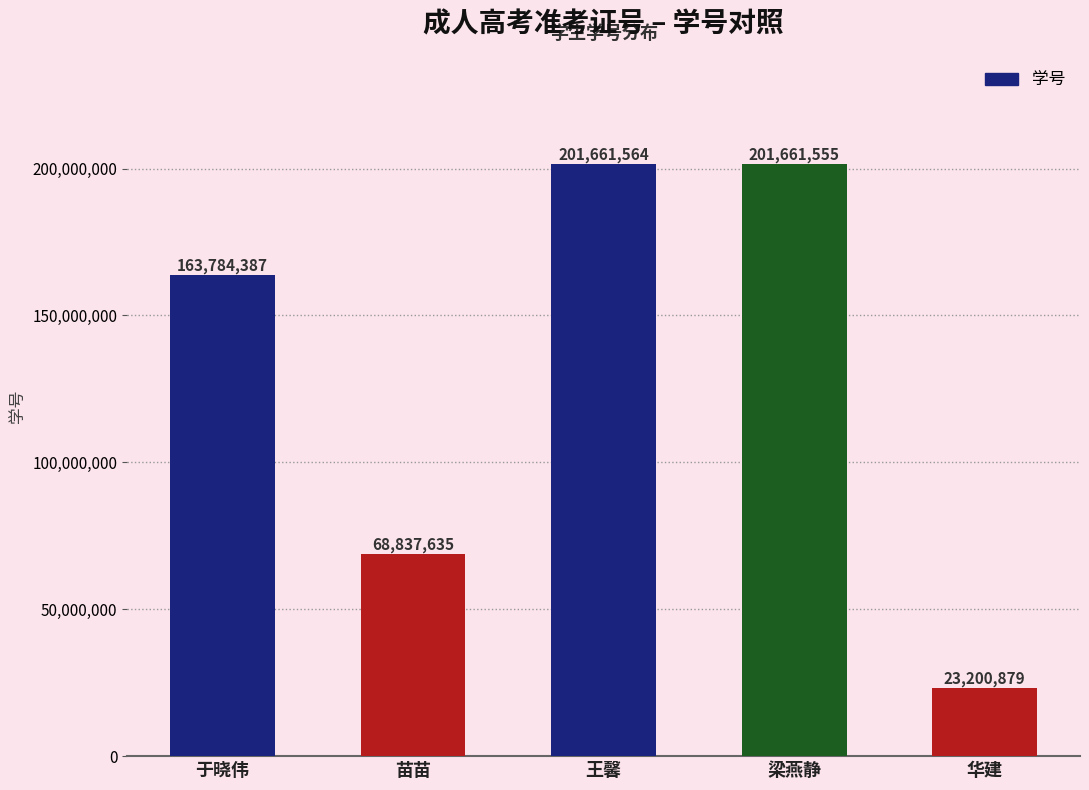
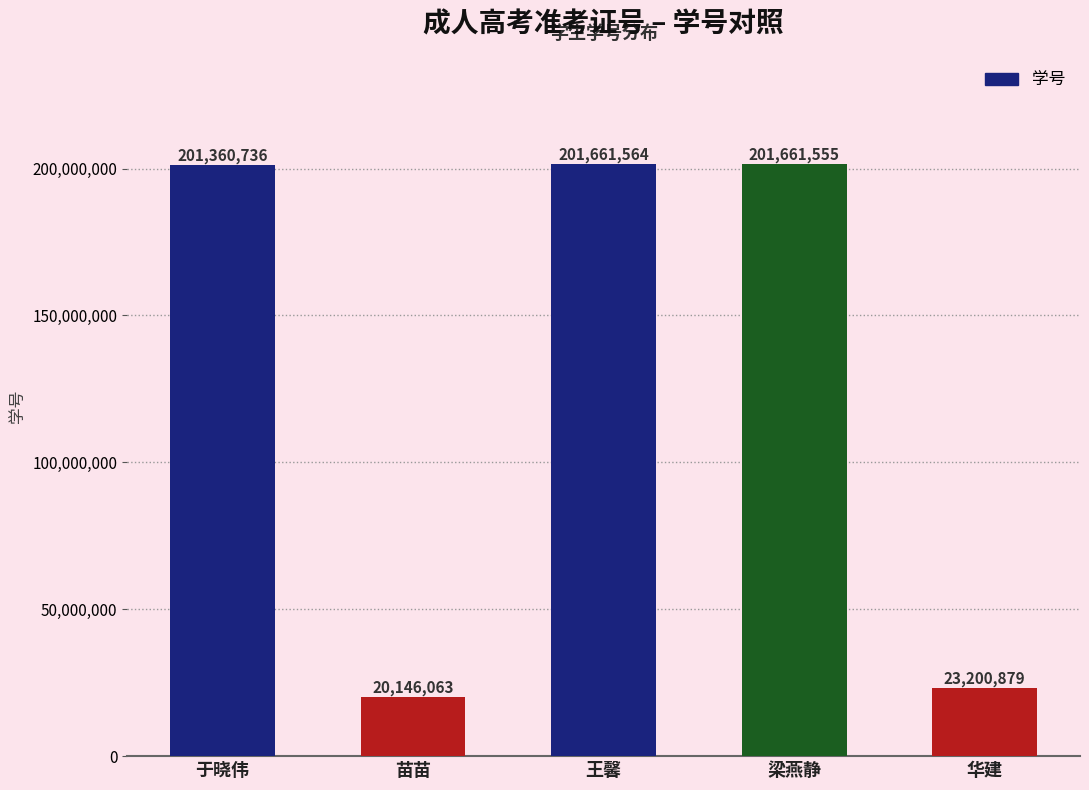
  {
-   "于晓伟": "163,784,387",
-   "苗苗": "68,837,635",
+   "于晓伟": "201,360,736",
+   "苗苗": "20,146,063",
    "王馨": "201,661,564",
    "梁燕静": "201,661,555",
    "华建": "23,200,879"
  }
